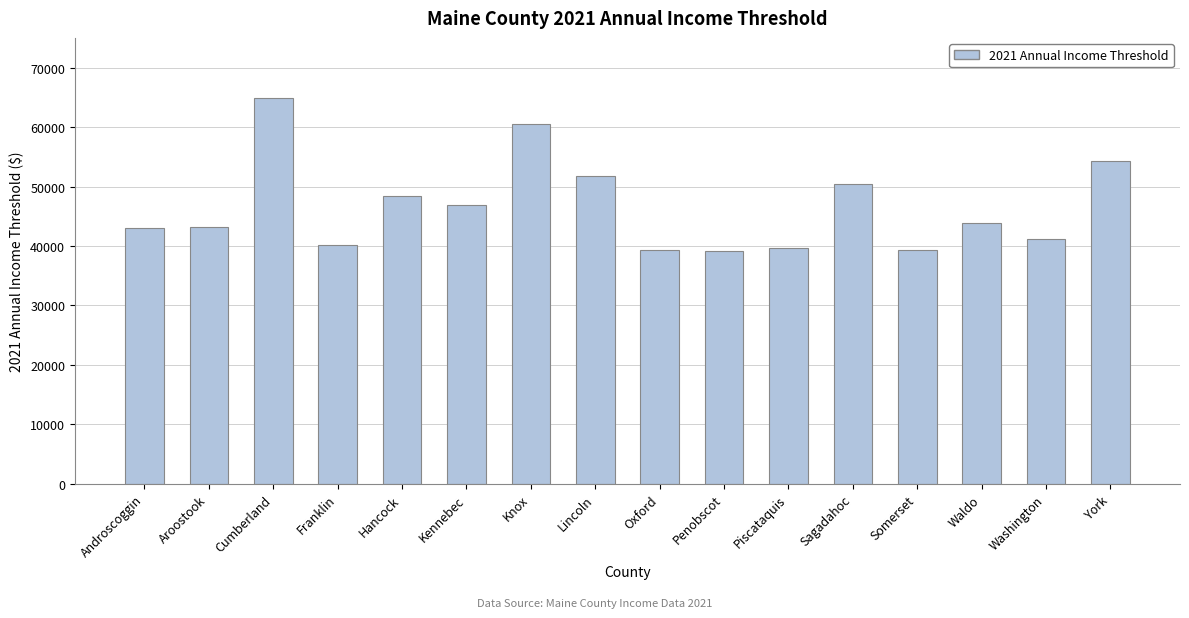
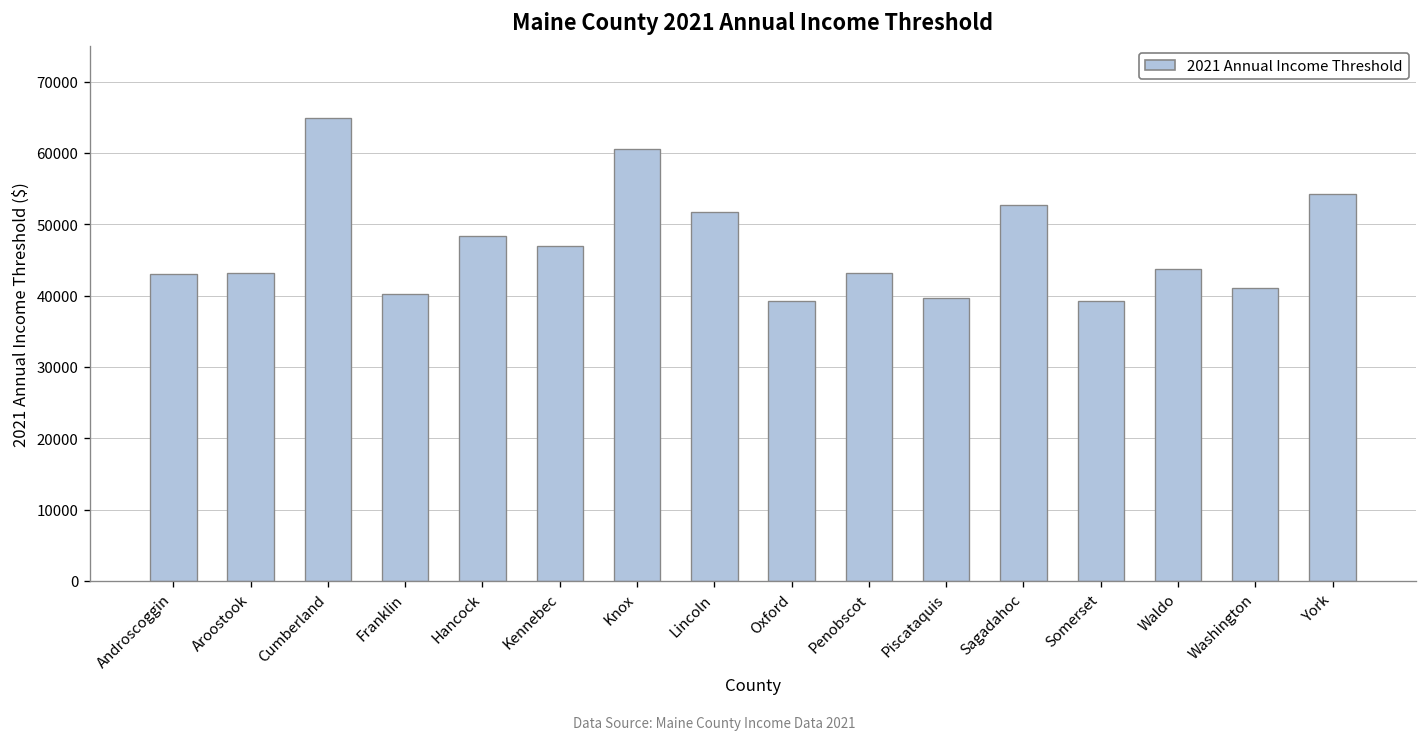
  {
    "Androscoggin": 43000,
    "Aroostook": 43000,
    "Cumberland": 65000,
    "Franklin": 40000,
    "Hancock": 48000,
    "Kennebec": 47000,
    "Knox": 61000,
    "Lincoln": 52000,
    "Oxford": 39000,
-   "Penobscot": 39000,
+   "Penobscot": 43000,
    "Piscataquis": 40000,
-   "Sagadahoc": 50000,
+   "Sagadahoc": 53000,
    "Somerset": 39000,
    "Waldo": 44000,
    "Washington": 41000,
    "York": 54000
  }
